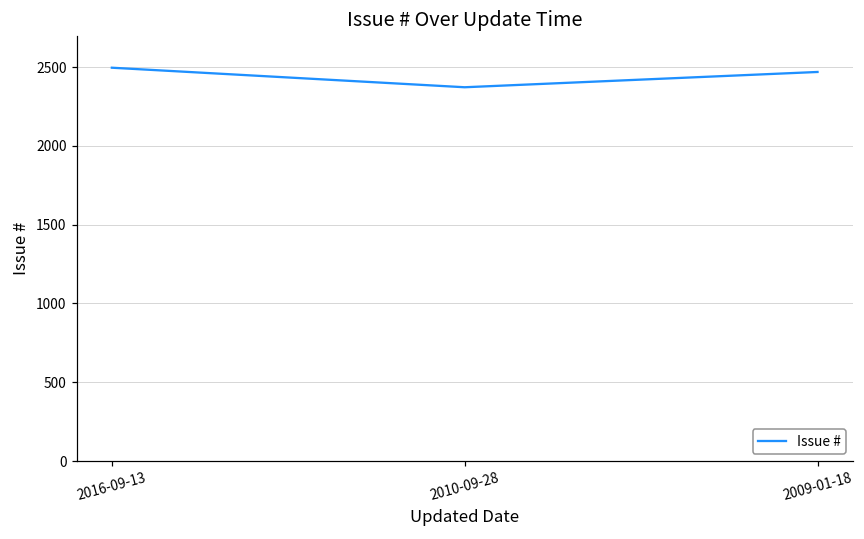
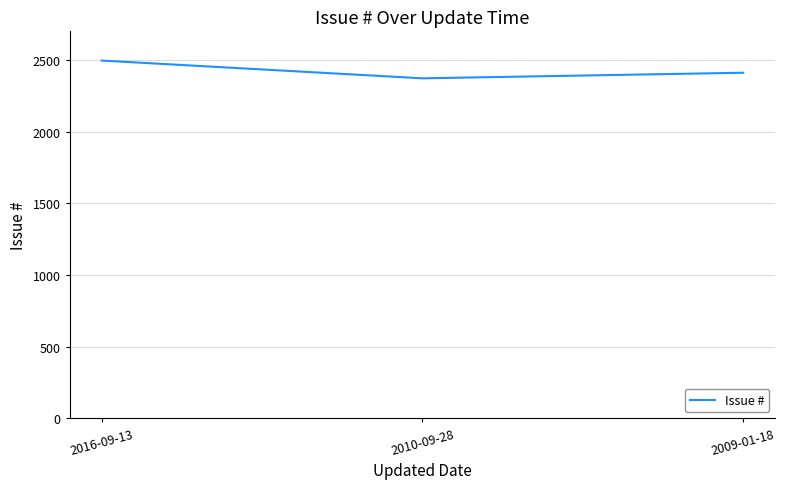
  {
    "2016-09-13": 2500,
    "2010-09-28": 2370,
-   "2009-01-18": 2470
+   "2009-01-18": 2410
  }
